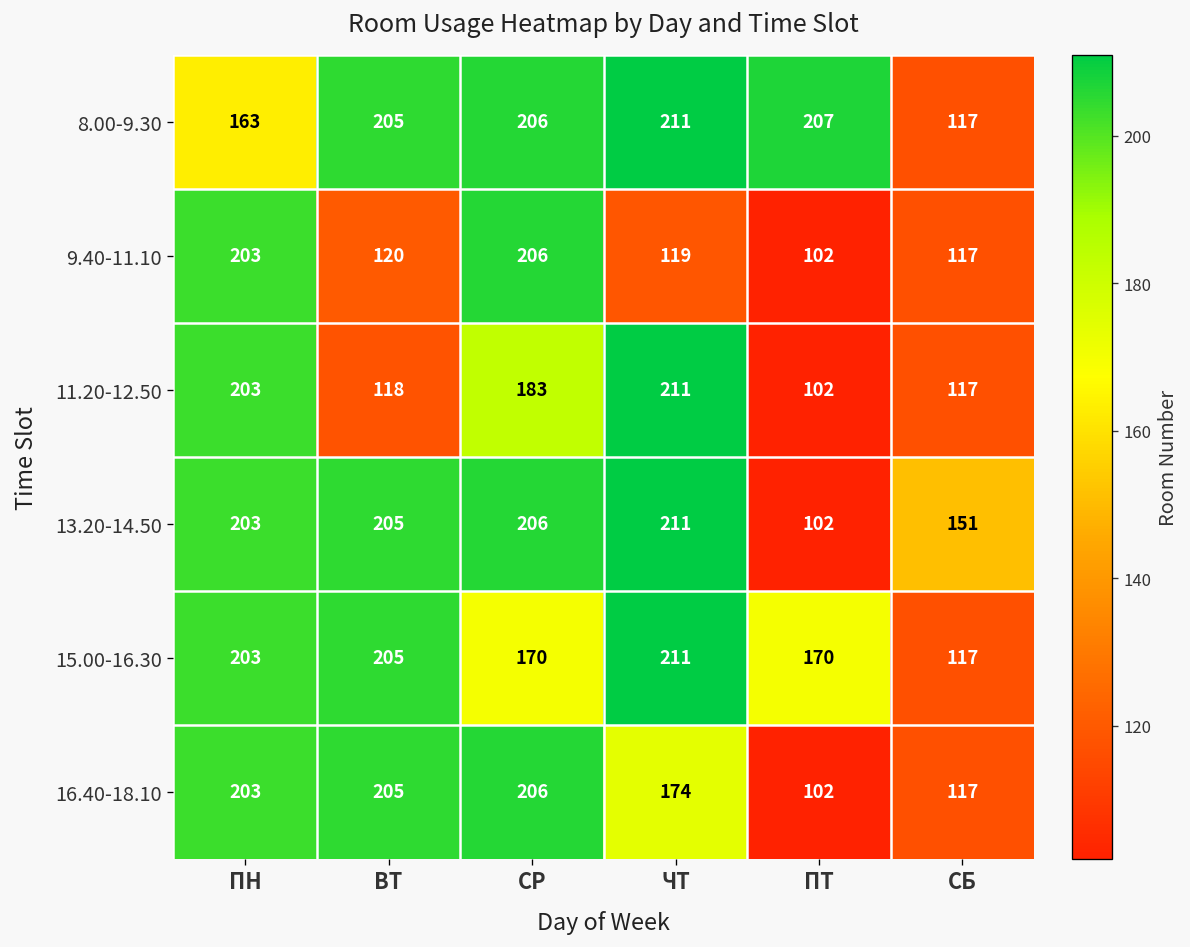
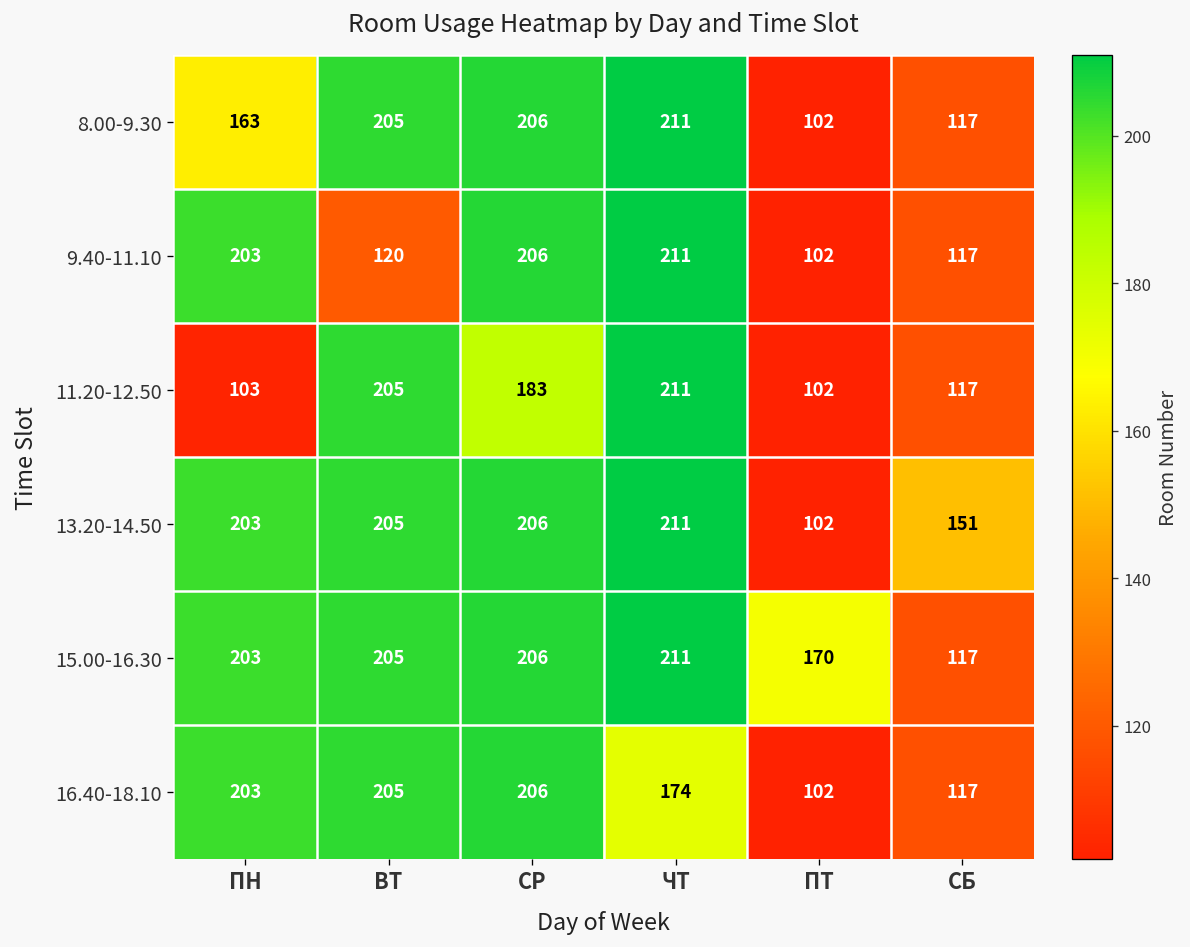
  {
    "8.00-9.30": {
      "ПН": 163,
      "ВТ": 205,
      "СР": 206,
      "ЧТ": 211,
-     "ПТ": 207,
+     "ПТ": 102,
      "СБ": 117
    },
    "9.40-11.10": {
      "ПН": 203,
      "ВТ": 120,
      "СР": 206,
-     "ЧТ": 119,
+     "ЧТ": 211,
      "ПТ": 102,
      "СБ": 117
    },
    "11.20-12.50": {
-     "ПН": 203,
-     "ВТ": 118,
+     "ПН": 103,
+     "ВТ": 205,
      "СР": 183,
      "ЧТ": 211,
      "ПТ": 102,
      "СБ": 117
    },
    "13.20-14.50": {
      "ПН": 203,
      "ВТ": 205,
      "СР": 206,
      "ЧТ": 211,
      "ПТ": 102,
      "СБ": 151
    },
    "15.00-16.30": {
      "ПН": 203,
      "ВТ": 205,
-     "СР": 170,
+     "СР": 206,
      "ЧТ": 211,
      "ПТ": 170,
      "СБ": 117
    },
    "16.40-18.10": {
      "ПН": 203,
      "ВТ": 205,
      "СР": 206,
      "ЧТ": 174,
      "ПТ": 102,
      "СБ": 117
    }
  }
